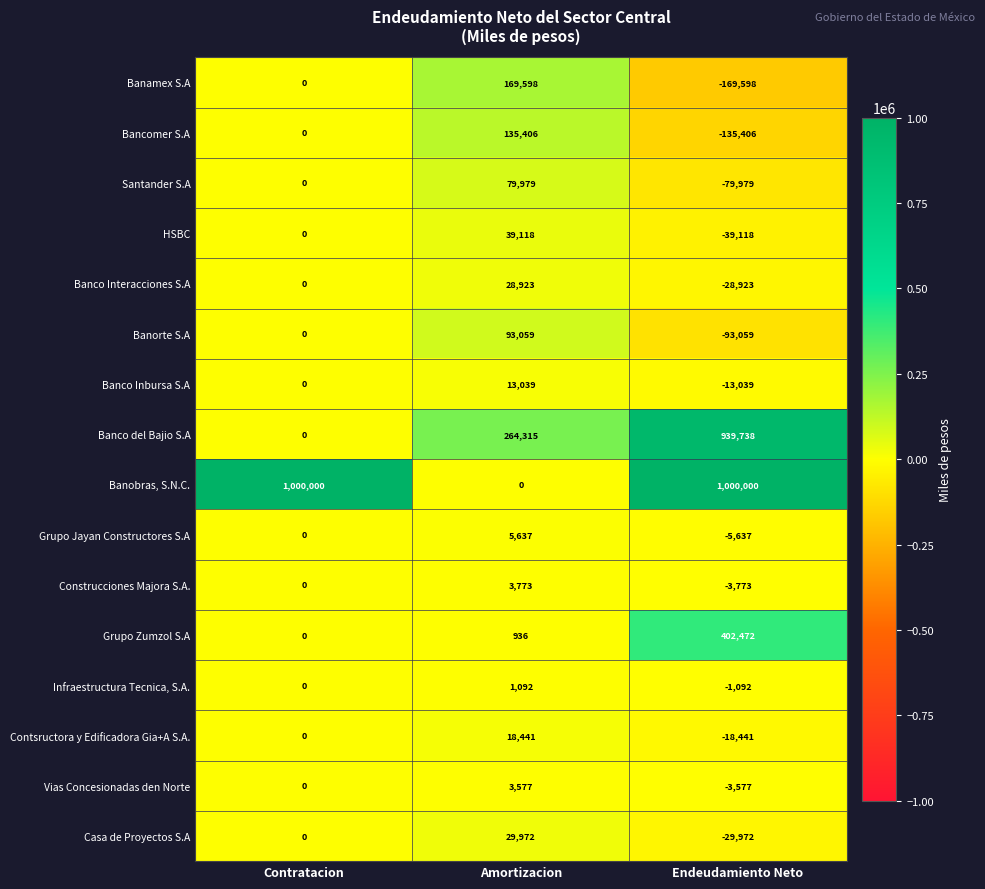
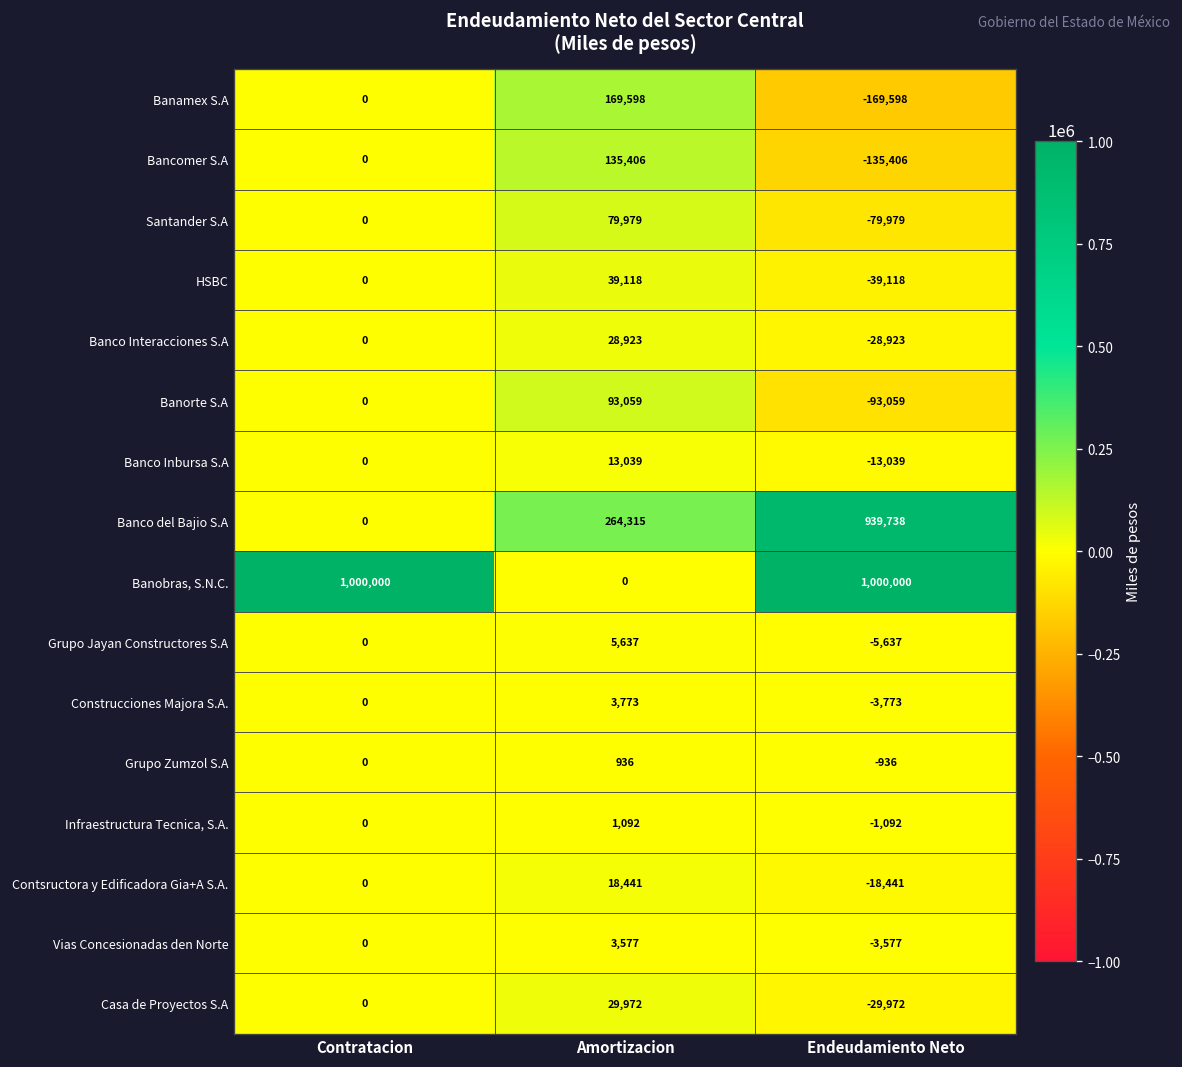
  {
    "Banamex S.A": {
      "Contratacion": "0",
      "Amortizacion": "169,598",
      "Endeudamiento Neto": "-169,598"
    },
    "Bancomer S.A": {
      "Contratacion": "0",
      "Amortizacion": "135,406",
      "Endeudamiento Neto": "-135,406"
    },
    "Santander S.A": {
      "Contratacion": "0",
      "Amortizacion": "79,979",
      "Endeudamiento Neto": "-79,979"
    },
    "HSBC": {
      "Contratacion": "0",
      "Amortizacion": "39,118",
      "Endeudamiento Neto": "-39,118"
    },
    "Banco Interacciones S.A": {
      "Contratacion": "0",
      "Amortizacion": "28,923",
      "Endeudamiento Neto": "-28,923"
    },
    "Banorte S.A": {
      "Contratacion": "0",
      "Amortizacion": "93,059",
      "Endeudamiento Neto": "-93,059"
    },
    "Banco Inbursa S.A": {
      "Contratacion": "0",
      "Amortizacion": "13,039",
      "Endeudamiento Neto": "-13,039"
    },
    "Banco del Bajio S.A": {
      "Contratacion": "0",
      "Amortizacion": "264,315",
      "Endeudamiento Neto": "939,738"
    },
    "Banobras, S.N.C.": {
      "Contratacion": "1,000,000",
      "Amortizacion": "0",
      "Endeudamiento Neto": "1,000,000"
    },
    "Grupo Jayan Constructores S.A": {
      "Contratacion": "0",
      "Amortizacion": "5,637",
      "Endeudamiento Neto": "-5,637"
    },
    "Construcciones Majora S.A.": {
      "Contratacion": "0",
      "Amortizacion": "3,773",
      "Endeudamiento Neto": "-3,773"
    },
    "Grupo Zumzol S.A": {
      "Contratacion": "0",
      "Amortizacion": "936",
-     "Endeudamiento Neto": "402,472"
+     "Endeudamiento Neto": "-936"
    },
    "Infraestructura Tecnica, S.A.": {
      "Contratacion": "0",
      "Amortizacion": "1,092",
      "Endeudamiento Neto": "-1,092"
    },
    "Contsructora y Edificadora Gia+A S.A.": {
      "Contratacion": "0",
      "Amortizacion": "18,441",
      "Endeudamiento Neto": "-18,441"
    },
    "Vias Concesionadas den Norte": {
      "Contratacion": "0",
      "Amortizacion": "3,577",
      "Endeudamiento Neto": "-3,577"
    },
    "Casa de Proyectos S.A": {
      "Contratacion": "0",
      "Amortizacion": "29,972",
      "Endeudamiento Neto": "-29,972"
    }
  }
